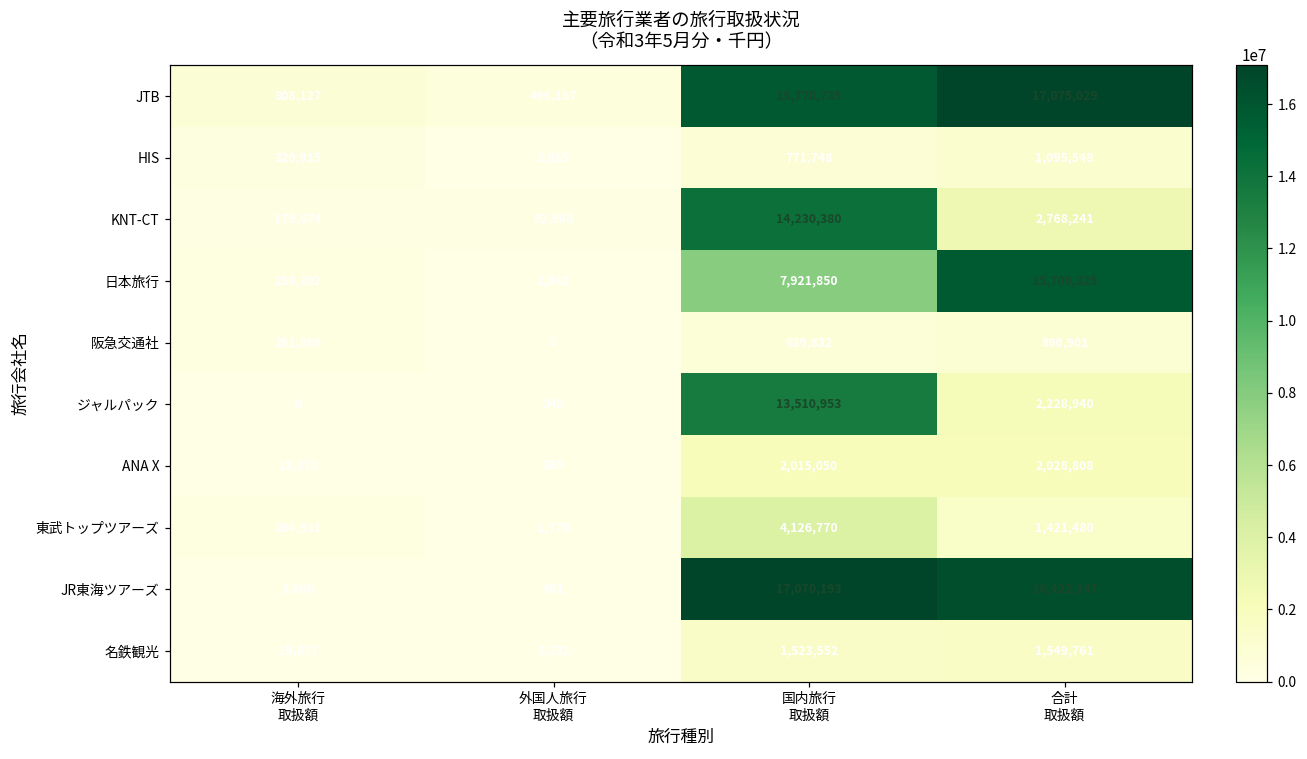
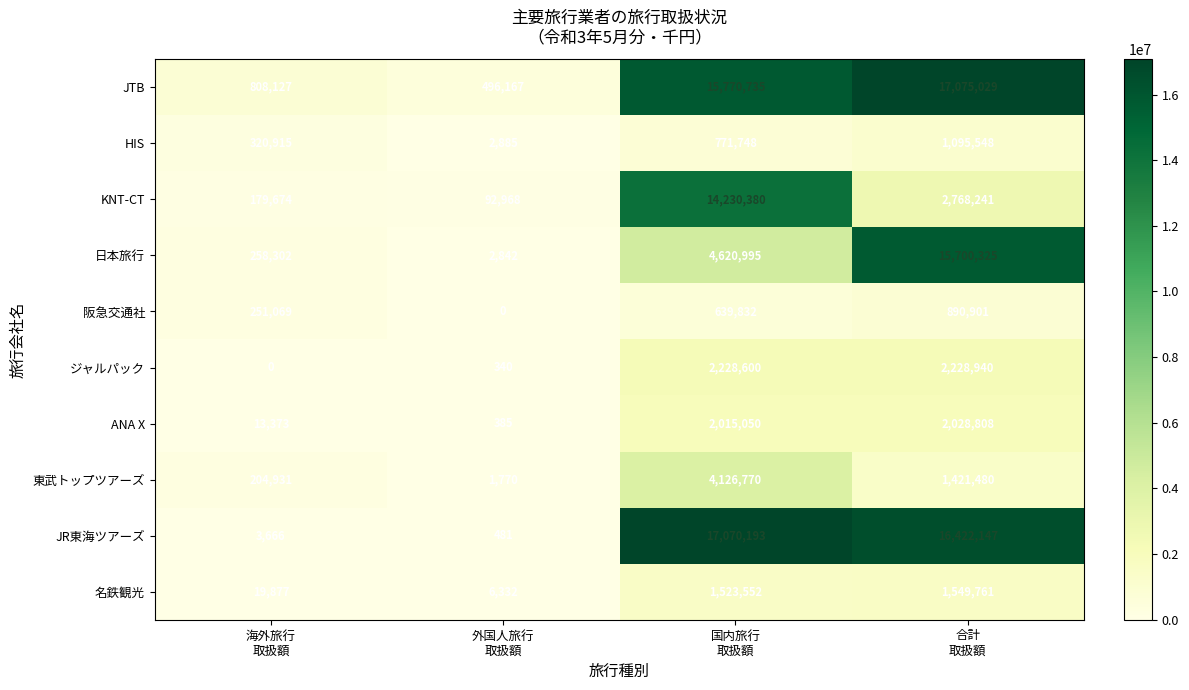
  {
    "HIS": {
      "合計 取扱額": "1,095,548"
    },
    "KNT-CT": {
      "合計 取扱額": "2,768,241"
    },
    "日本旅行": {
-     "国内旅行 取扱額": "7,921,850"
+     "国内旅行 取扱額": "4,620,995"
    },
    "ジャルパック": {
-     "国内旅行 取扱額": "13,510,953",
+     "国内旅行 取扱額": "2,228,600",
      "合計 取扱額": "2,228,940"
    },
    "ANA X": {
      "国内旅行 取扱額": "2,015,050",
      "合計 取扱額": "2,028,808"
    },
    "東武トップツアーズ": {
      "国内旅行 取扱額": "4,126,770",
      "合計 取扱額": "1,421,480"
    },
    "名鉄観光": {
      "国内旅行 取扱額": "1,523,552",
      "合計 取扱額": "1,549,761"
    }
  }
